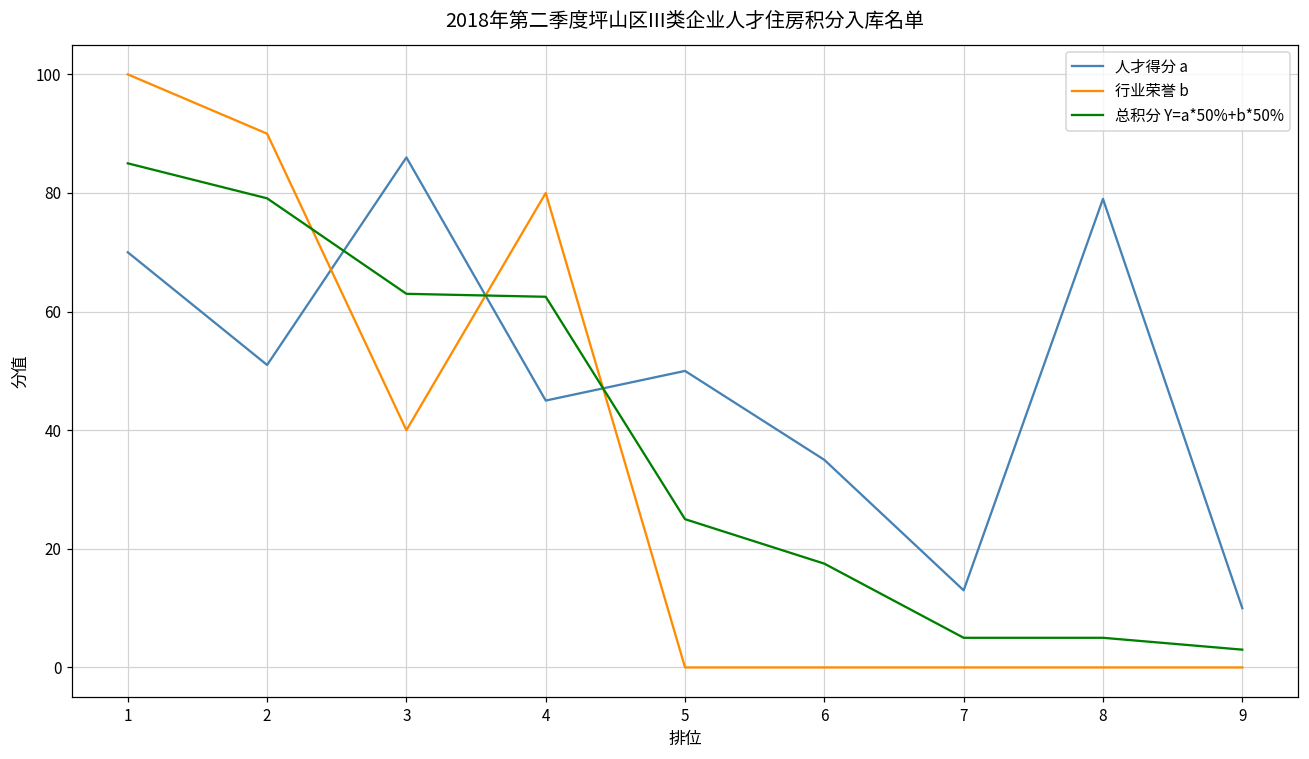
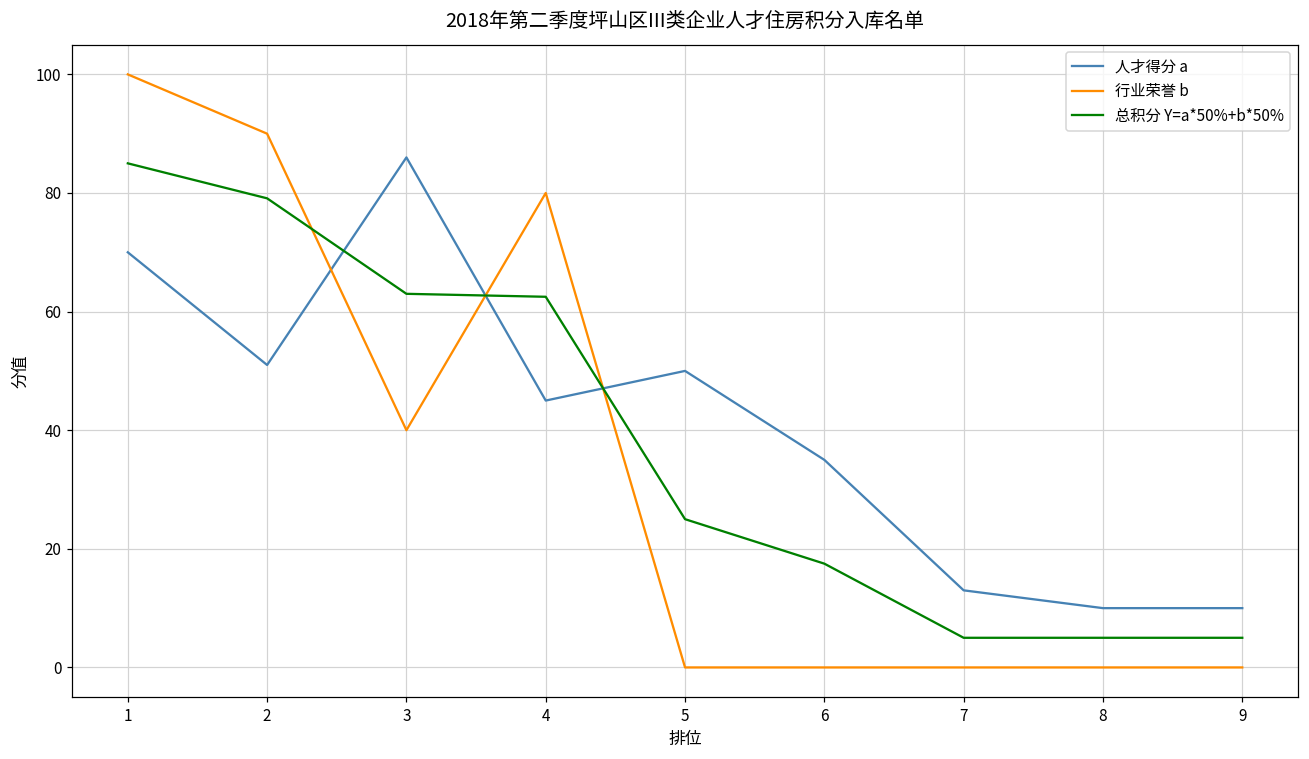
  {
    "人才得分 a": {
      "1": 70,
      "2": 51,
      "3": 86,
      "4": 45,
      "5": 50,
      "6": 35,
      "7": 13,
-     "8": 79,
+     "8": 10,
      "9": 10
    },
    "行业荣誉 b": {
      "1": 100,
      "2": 90,
      "3": 40,
      "4": 80,
      "5": 0,
      "6": 0,
      "7": 0,
      "8": 0,
      "9": 0
    },
    "总积分 Y=a*50%+b*50%": {
      "1": 85,
      "2": 79,
      "3": 63,
      "4": 63,
      "5": 25,
      "6": 18,
      "7": 5,
      "8": 5,
-     "9": 3
+     "9": 5
    }
  }
